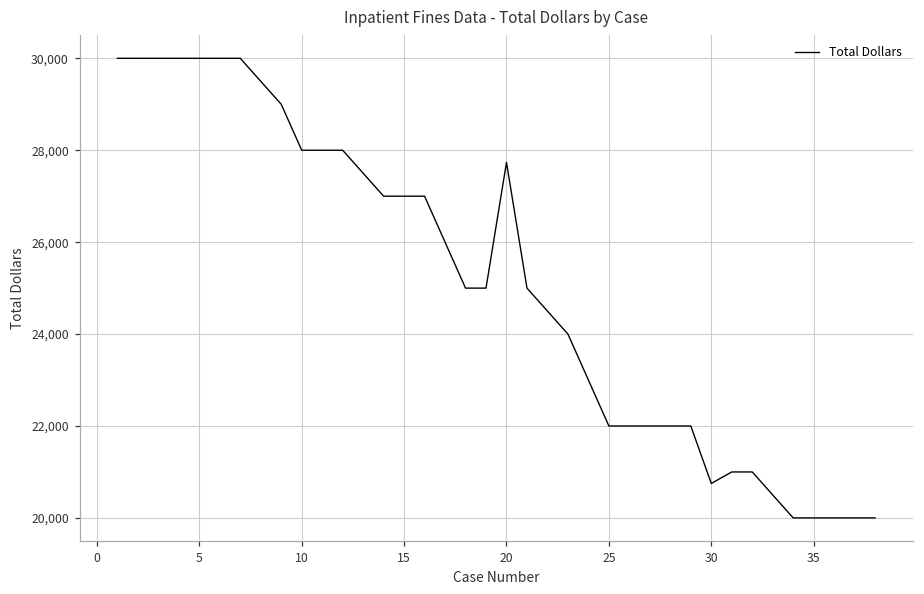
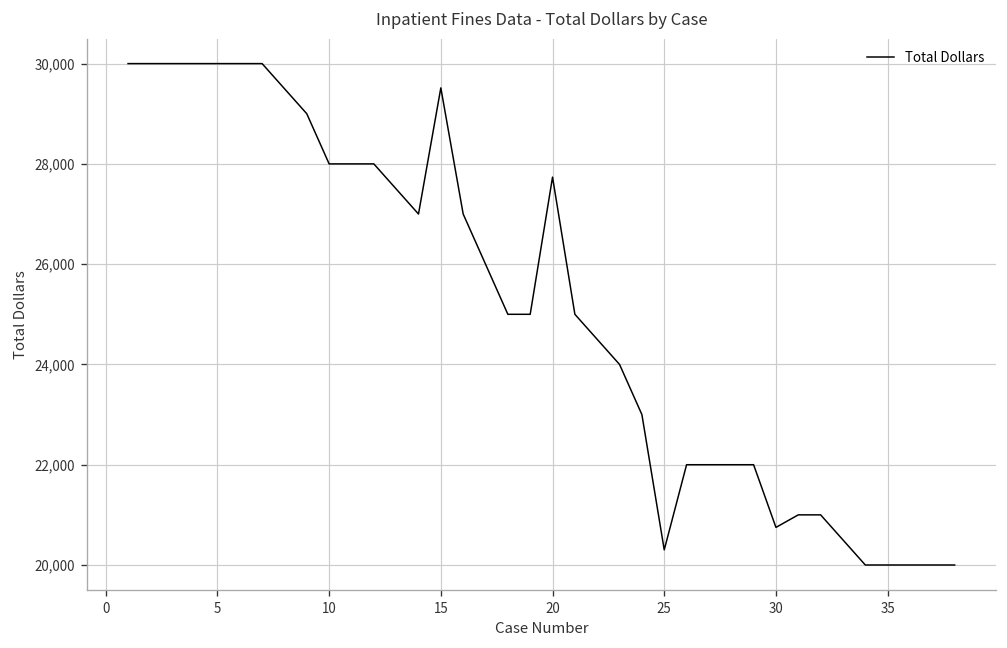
  {
    "5": "30,000",
    "10": "28,000",
-   "15": "27,000",
+   "15": "29,500",
    "20": "27,700",
-   "25": "22,000",
+   "25": "20,300",
    "30": "20,800",
    "35": "20,000"
  }
